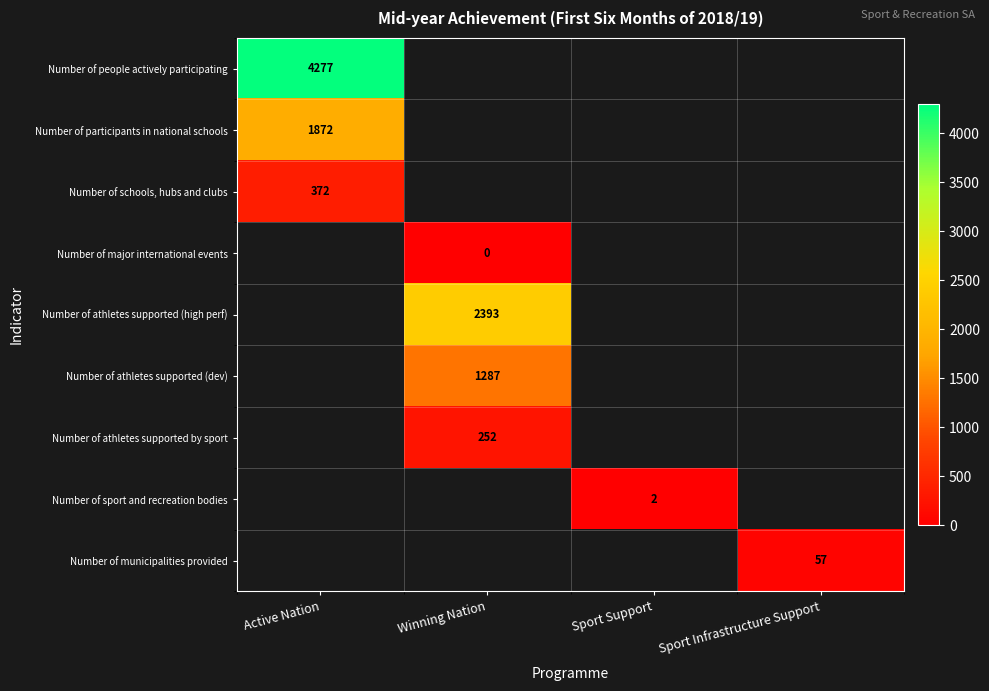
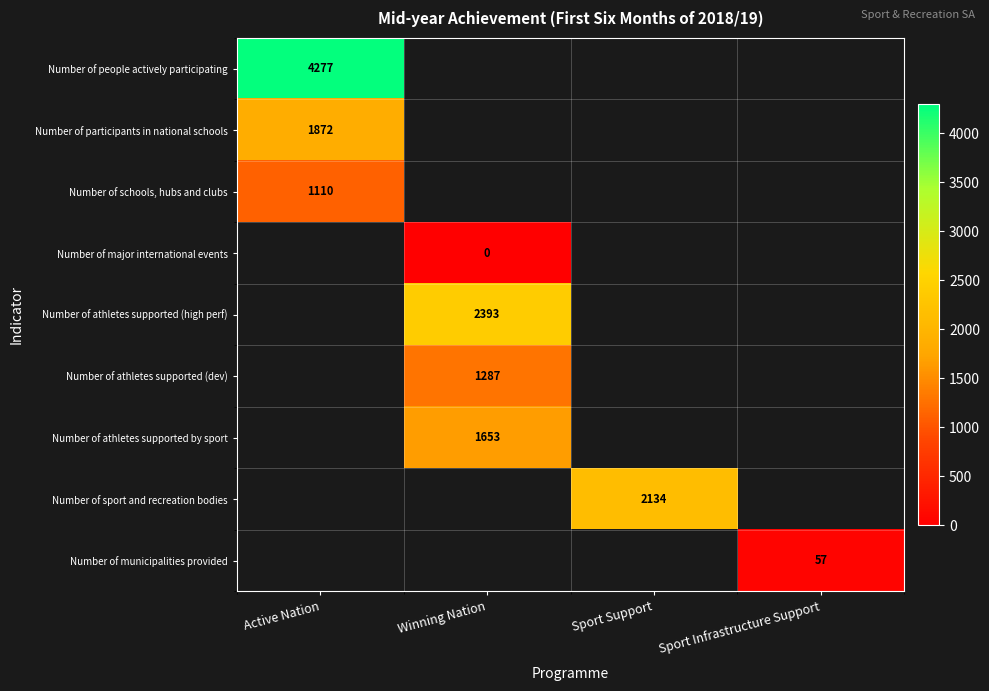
  {
    "Number of people actively participating": {
      "Active Nation": 4277
    },
    "Number of participants in national schools": {
      "Active Nation": 1872
    },
    "Number of schools, hubs and clubs": {
-     "Active Nation": 372
+     "Active Nation": 1110
    },
    "Number of major international events": {
      "Winning Nation": 0
    },
    "Number of athletes supported (high perf)": {
      "Winning Nation": 2393
    },
    "Number of athletes supported (dev)": {
      "Winning Nation": 1287
    },
    "Number of athletes supported by sport": {
-     "Winning Nation": 252
+     "Winning Nation": 1653
    },
    "Number of sport and recreation bodies": {
-     "Sport Support": 2
+     "Sport Support": 2134
    },
    "Number of municipalities provided": {
      "Sport Infrastructure Support": 57
    }
  }
